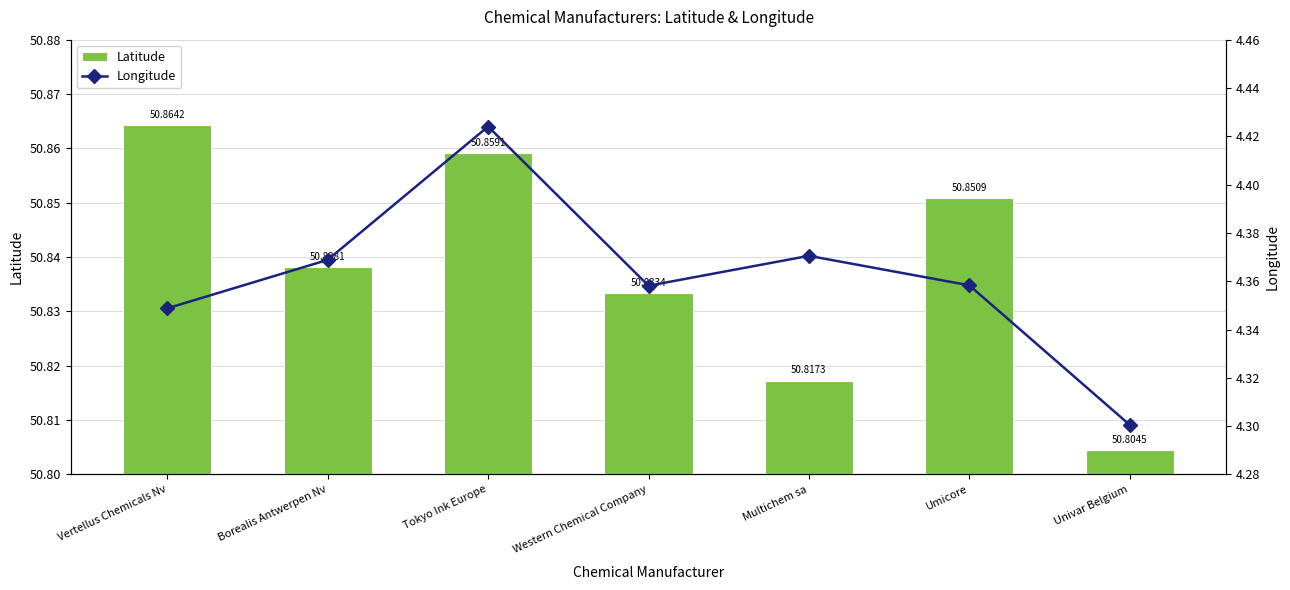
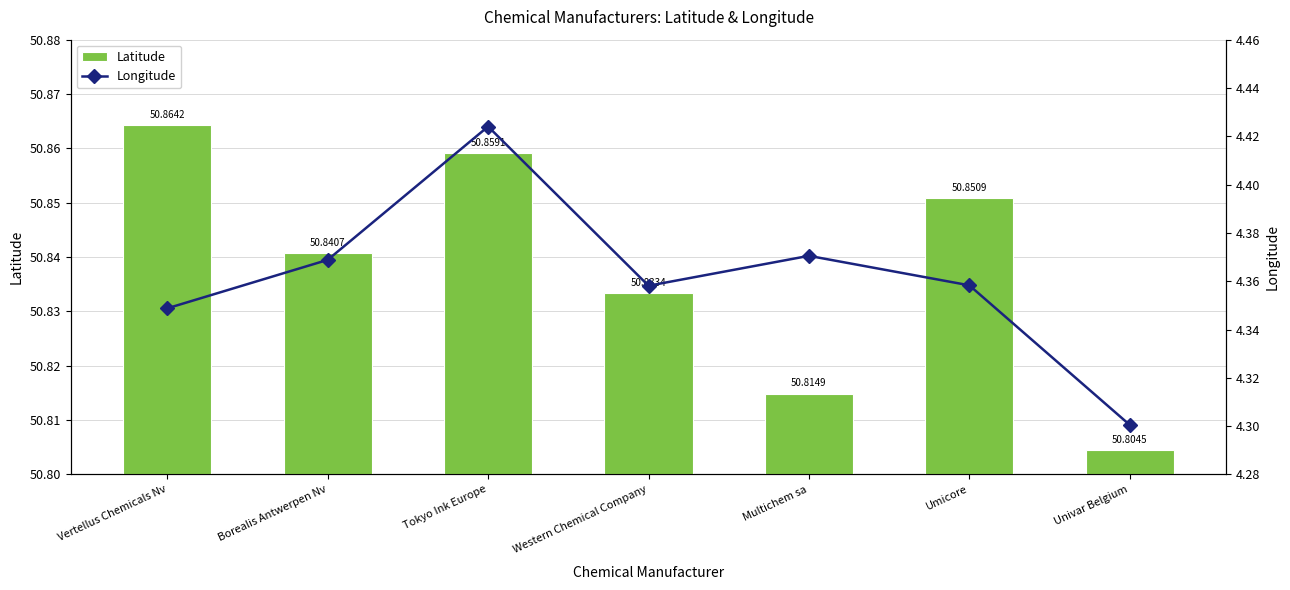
  {
    "Latitude": {
      "Vertellus Chemicals Nv": 50.8642,
-     "Borealis Antwerpen Nv": 50.8381,
+     "Borealis Antwerpen Nv": 50.8407,
      "Tokyo Ink Europe": 50.8591,
-     "Multichem sa": 50.8173,
+     "Multichem sa": 50.8149,
      "Umicore": 50.8509,
      "Univar Belgium": 50.8045
    }
  }
